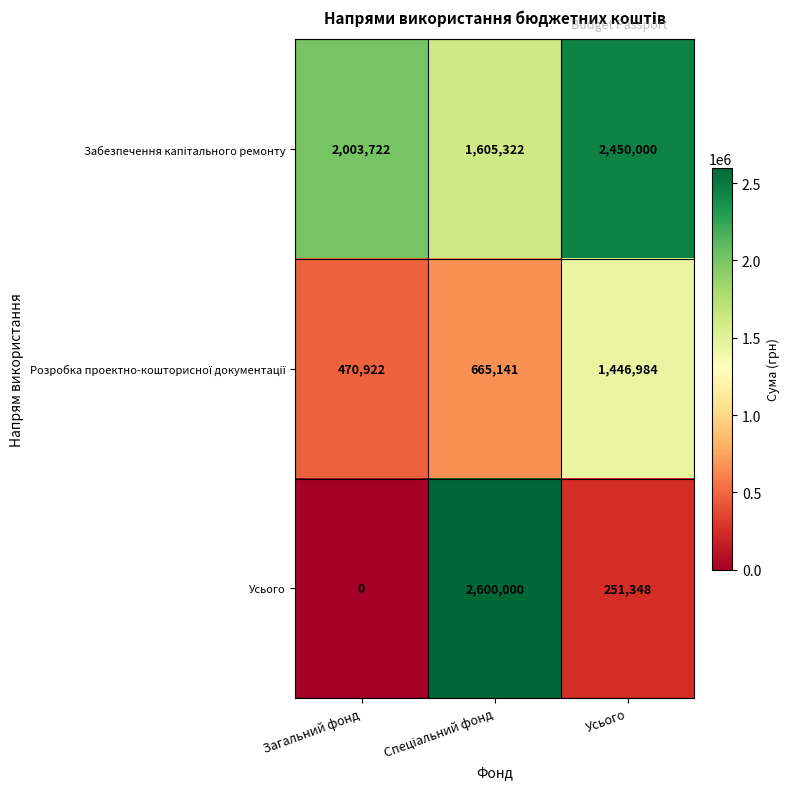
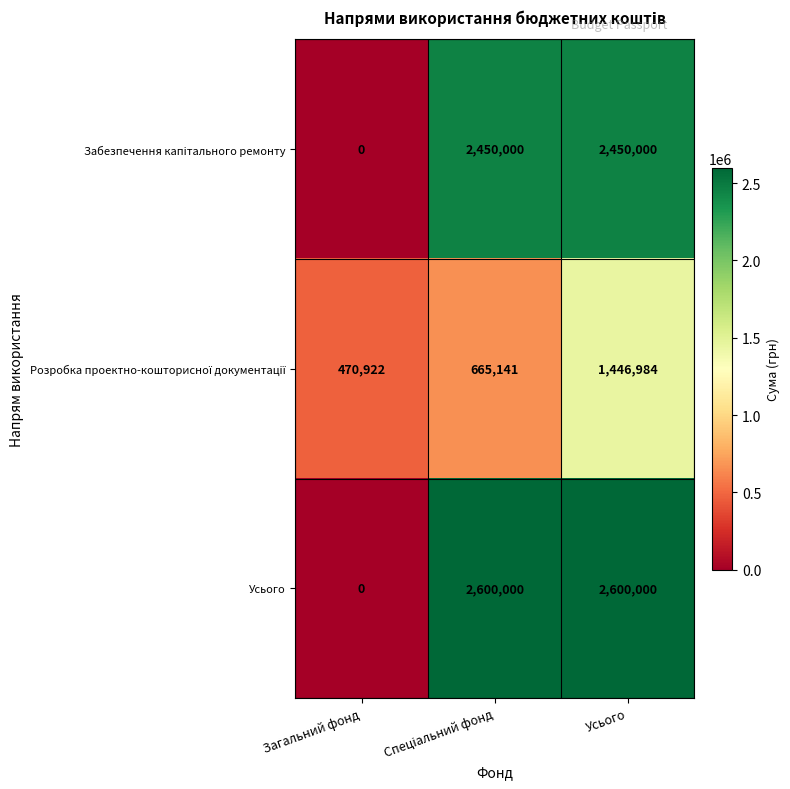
  {
    "Забезпечення капітального ремонту": {
-     "Загальний фонд": "2,003,722",
-     "Спеціальний фонд": "1,605,322",
+     "Загальний фонд": "0",
+     "Спеціальний фонд": "2,450,000",
      "Усього": "2,450,000"
    },
    "Розробка проектно-кошторисної документації": {
      "Загальний фонд": "470,922",
      "Спеціальний фонд": "665,141",
      "Усього": "1,446,984"
    },
    "Усього": {
      "Загальний фонд": "0",
      "Спеціальний фонд": "2,600,000",
-     "Усього": "251,348"
+     "Усього": "2,600,000"
    }
  }
